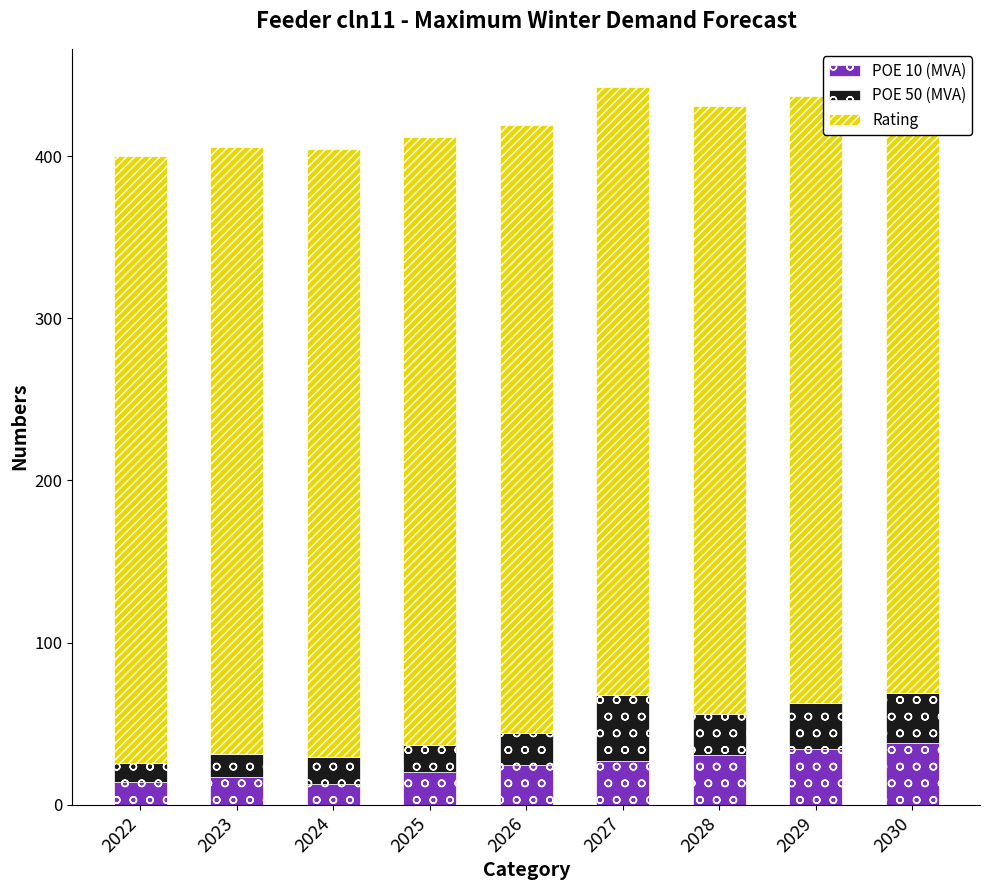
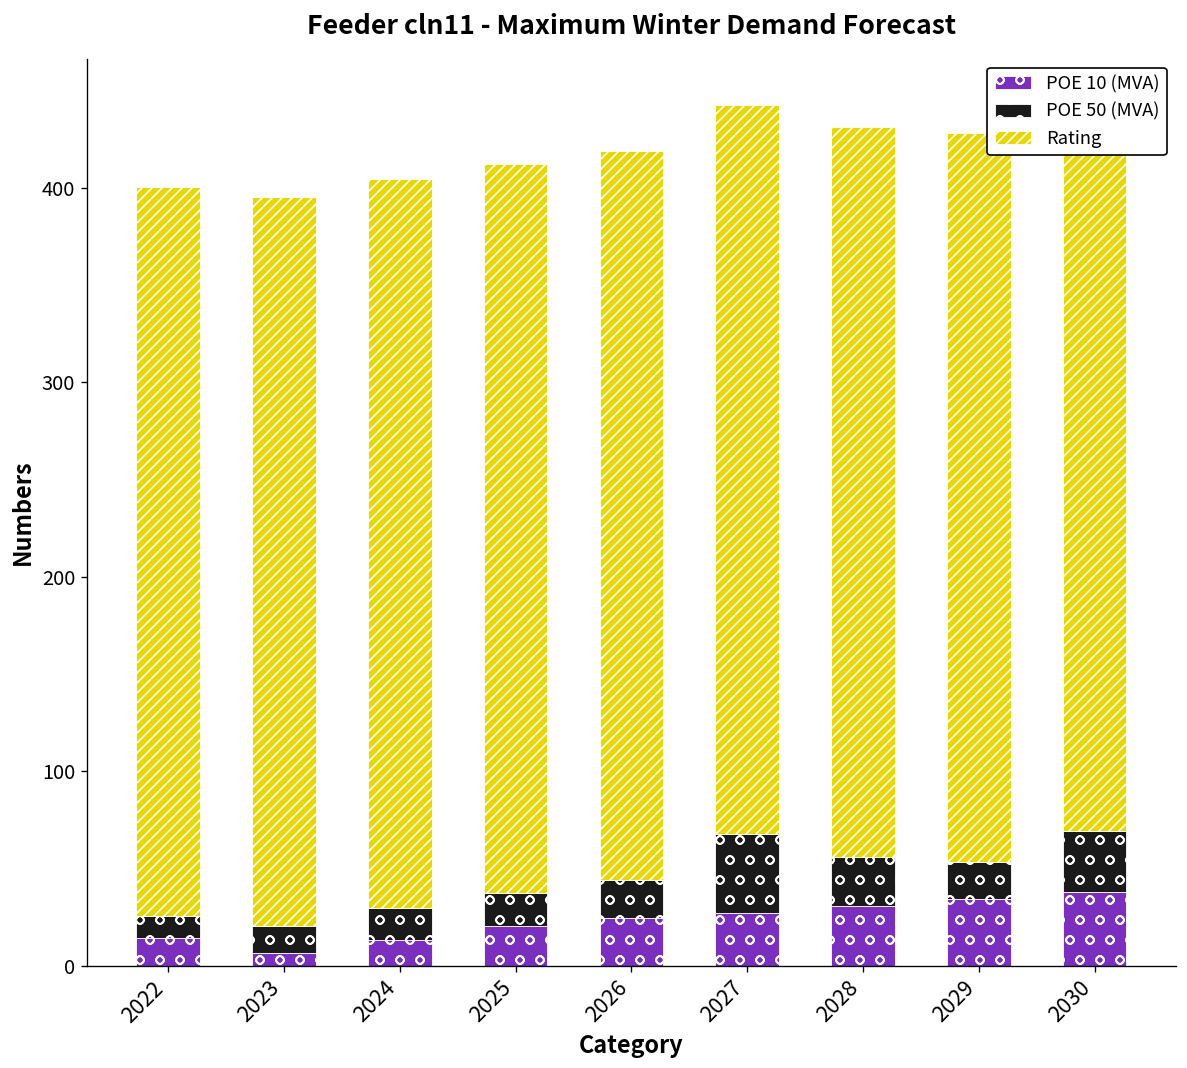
  {
    "POE 10 (MVA)": {
      "2022": 14,
-     "2023": 17,
+     "2023": 6,
      "2024": 13,
      "2025": 20,
      "2026": 24,
      "2027": 27,
      "2028": 30,
      "2029": 34,
      "2030": 38
    },
    "POE 50 (MVA)": {
      "2022": 11,
      "2023": 14,
      "2024": 17,
      "2025": 17,
      "2026": 20,
      "2027": 40,
      "2028": 26,
-     "2029": 28,
+     "2029": 19,
      "2030": 31
    },
    "Rating": {
      "2022": 375,
      "2023": 375,
      "2024": 375,
      "2025": 375,
      "2026": 375,
      "2027": 375,
      "2028": 375,
      "2029": 375
    }
  }
